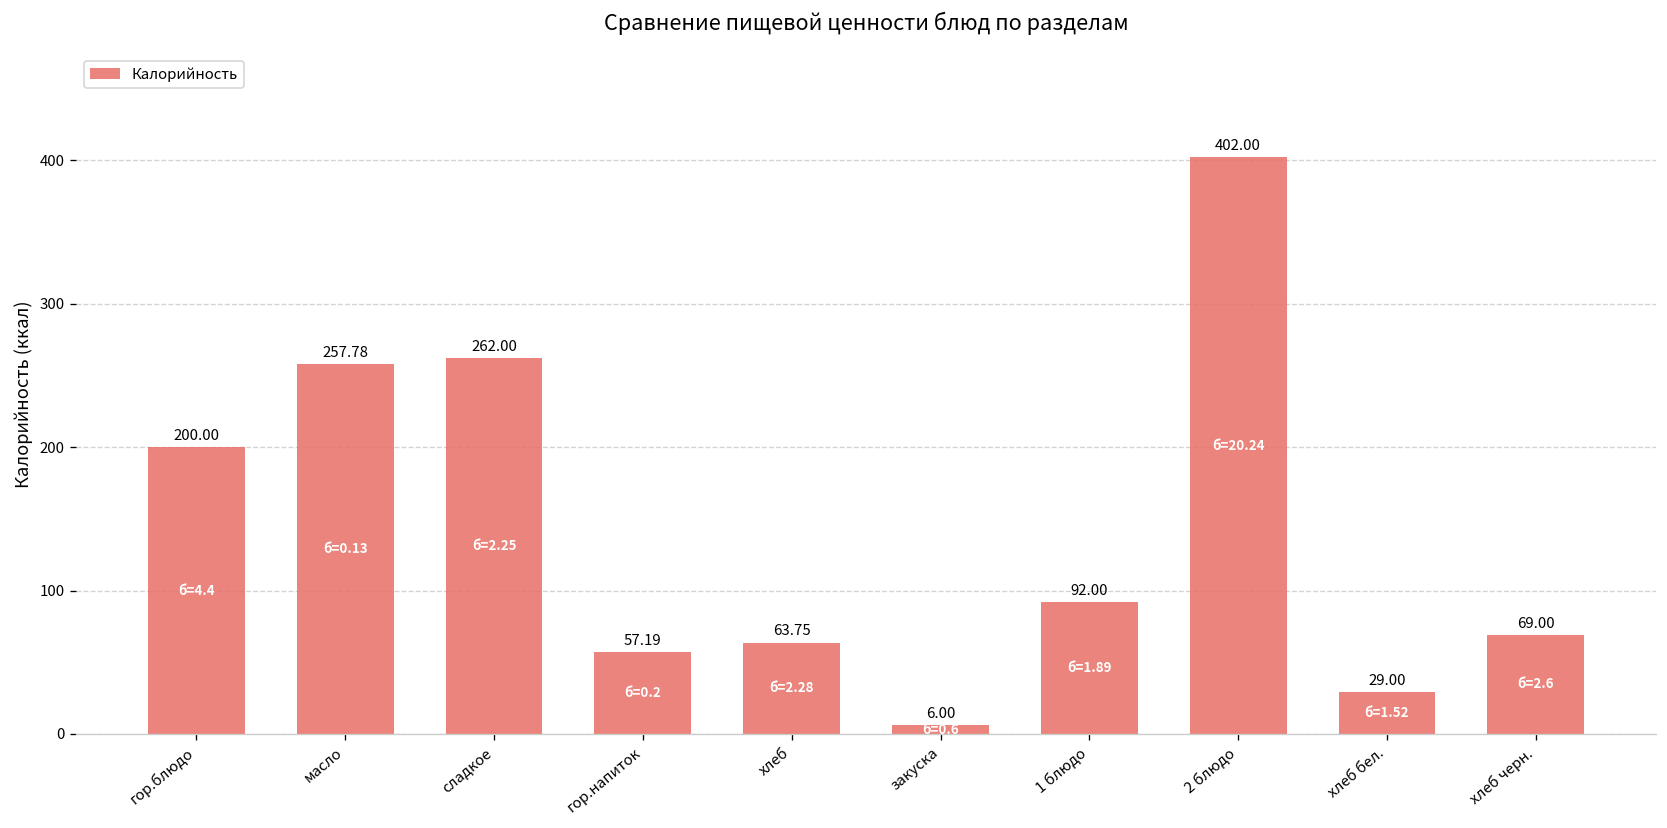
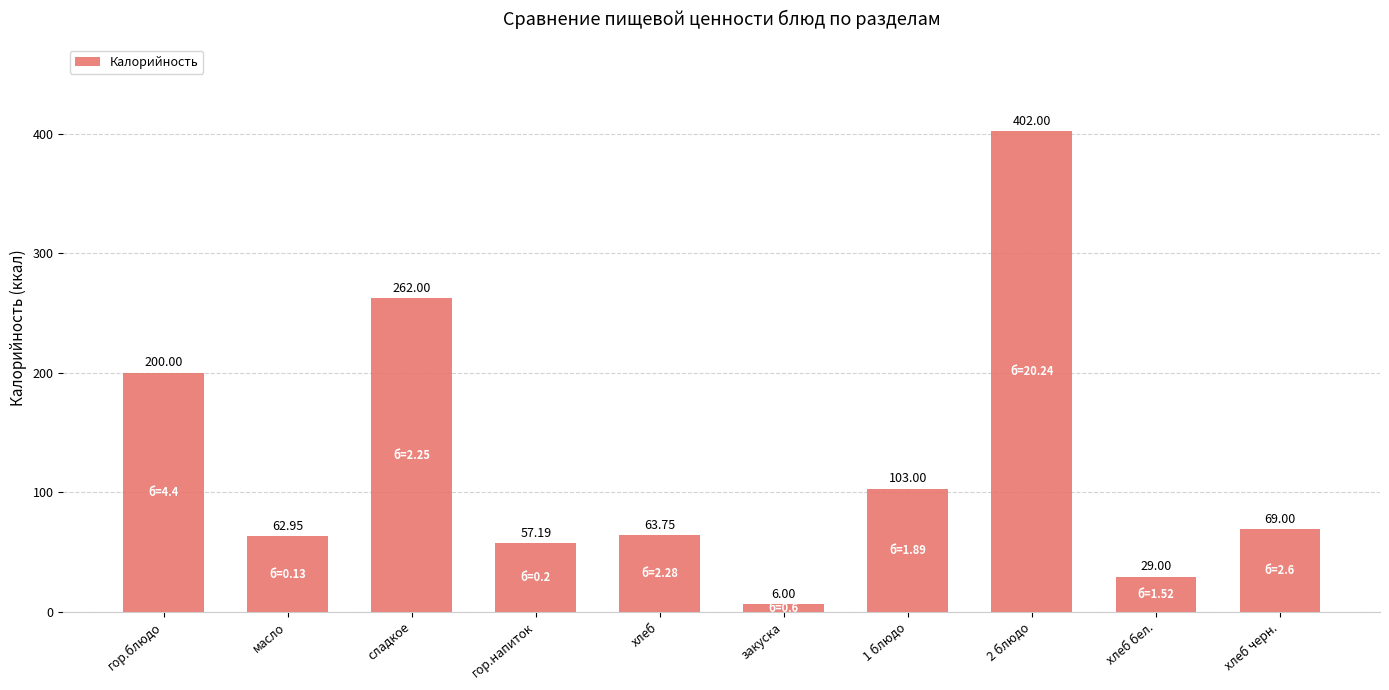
  {
    "гор.блюдо": 200.00,
-   "масло": 257.78,
+   "масло": 62.95,
    "сладкое": 262.00,
    "гор.напиток": 57.19,
    "хлеб": 63.75,
    "закуска": 6.00,
-   "1 блюдо": 92.00,
+   "1 блюдо": 103.00,
    "2 блюдо": 402.00,
    "хлеб бел.": 29.00,
    "хлеб черн.": 69.00
  }
